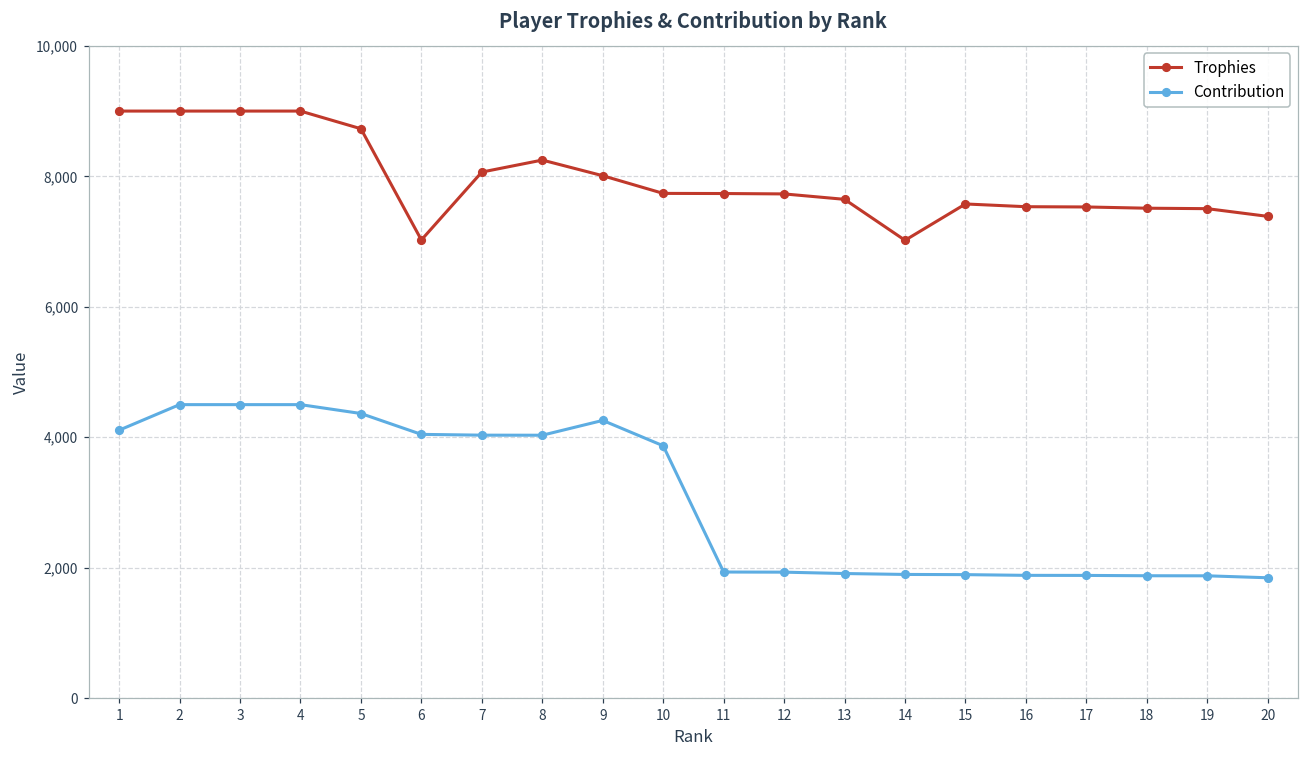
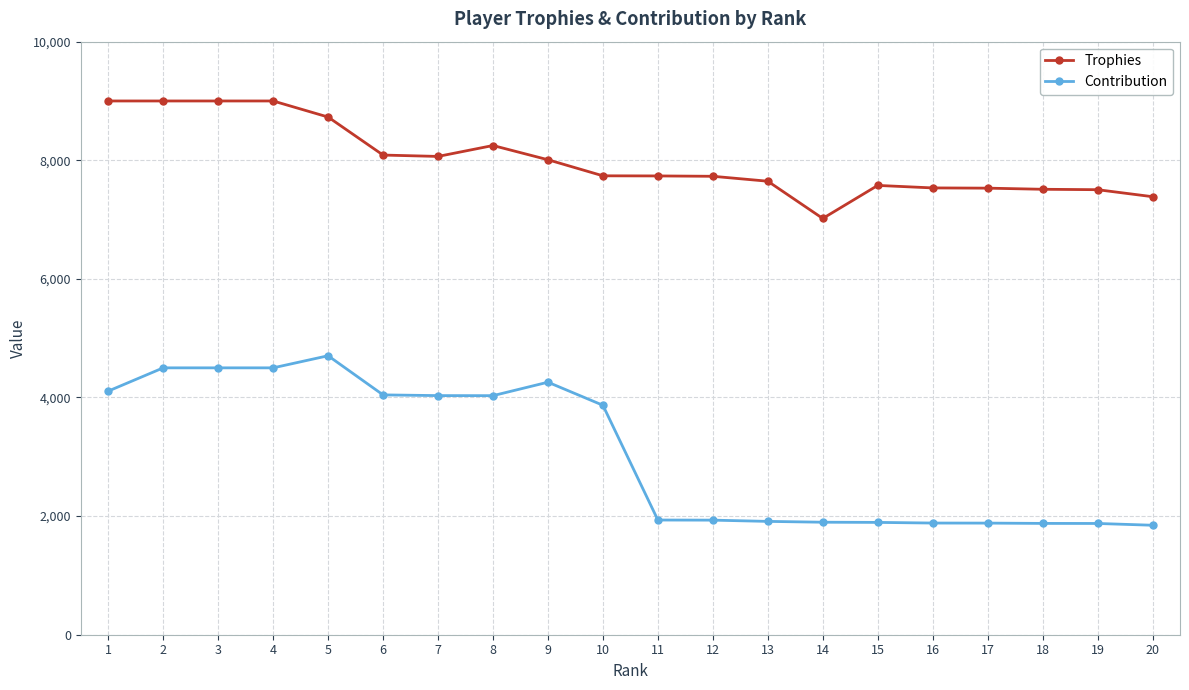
  {
    "Trophies": {
      "1": "9,000",
      "2": "9,000",
      "3": "9,000",
      "4": "9,000",
      "5": "8,700",
-     "6": "7,000",
+     "6": "8,100",
      "7": "8,100",
      "8": "8,200",
      "9": "8,000",
      "10": "7,700",
      "11": "7,700",
      "12": "7,700",
      "13": "7,600",
      "14": "7,000",
      "15": "7,600",
      "16": "7,500",
      "17": "7,500",
      "18": "7,500",
      "19": "7,500",
      "20": "7,400"
    },
    "Contribution": {
      "1": "4,100",
      "2": "4,500",
      "3": "4,500",
      "4": "4,500",
-     "5": "4,400",
+     "5": "4,700",
      "6": "4,000",
      "7": "4,000",
      "8": "4,000",
      "9": "4,300",
      "10": "3,900",
      "11": "1,900",
      "12": "1,900",
      "13": "1,900",
      "14": "1,900",
      "15": "1,900",
      "16": "1,900",
      "17": "1,900",
      "18": "1,900",
      "19": "1,900",
      "20": "1,800"
    }
  }
